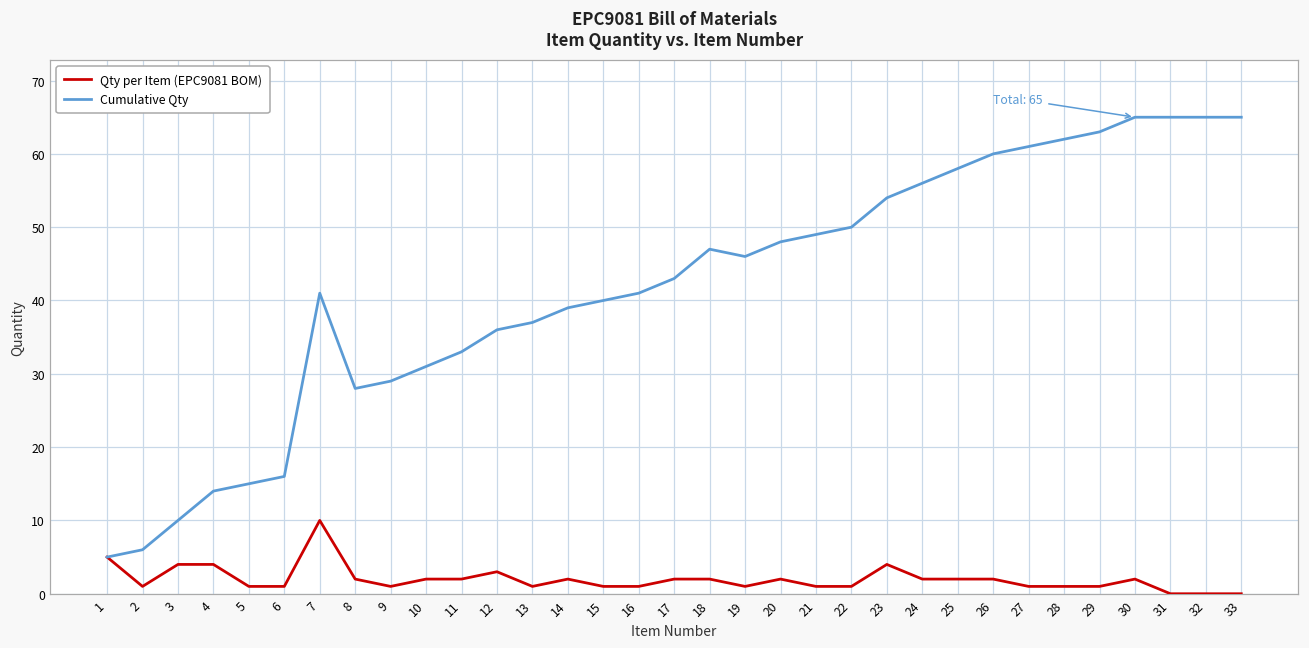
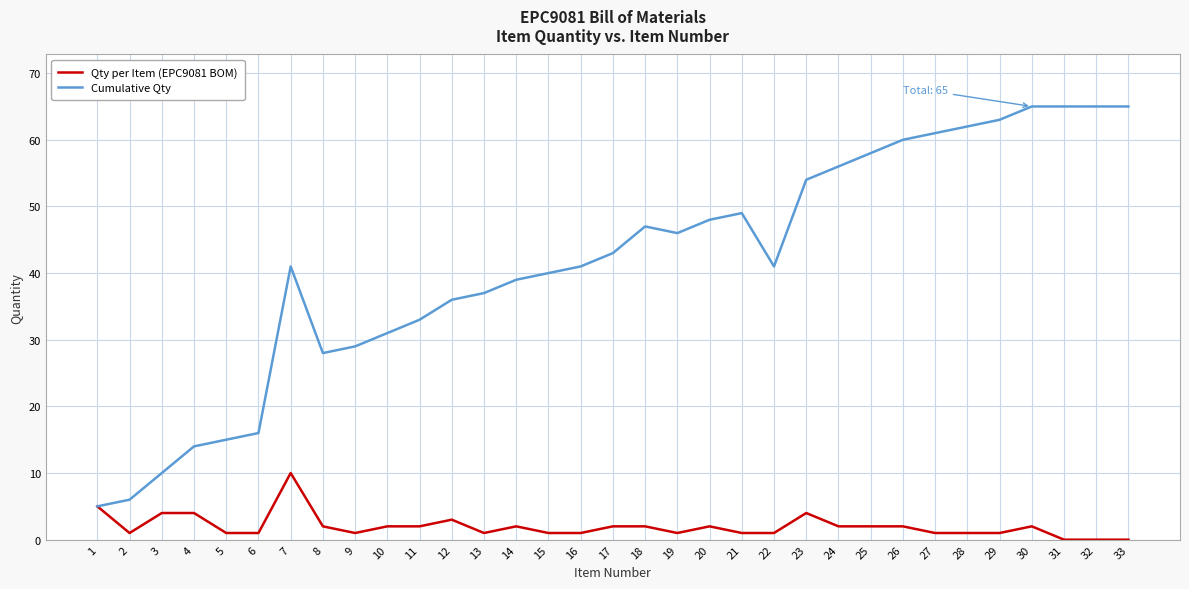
  {
    "Qty per Item (EPC9081 BOM)": {
      "2": 1,
      "3": 4,
      "4": 4,
      "5": 1,
      "6": 1,
      "7": 10,
      "8": 2,
      "9": 1,
      "10": 2,
      "11": 2,
      "12": 3,
      "13": 1,
      "14": 2,
      "15": 1,
      "16": 1,
      "17": 2,
      "18": 2,
      "19": 1,
      "20": 2,
      "21": 1,
      "22": 1,
      "23": 4,
      "24": 2,
      "25": 2,
      "26": 2,
      "27": 1,
      "28": 1,
      "29": 1,
      "30": 2,
      "31": 0,
      "32": 0,
      "33": 0
    },
    "Cumulative Qty": {
      "2": 6,
      "3": 10,
      "4": 14,
      "5": 15,
      "6": 16,
      "7": 41,
      "8": 28,
      "9": 29,
      "10": 31,
      "11": 33,
      "12": 36,
      "13": 37,
      "14": 39,
      "15": 40,
      "16": 41,
      "17": 43,
      "18": 47,
      "19": 46,
      "20": 48,
      "21": 49,
-     "22": 50,
+     "22": 41,
      "23": 54,
      "24": 56,
      "25": 58,
      "26": 60,
      "27": 61,
      "28": 62,
      "29": 63,
      "31": 65,
      "32": 65,
      "33": 65
    }
  }
